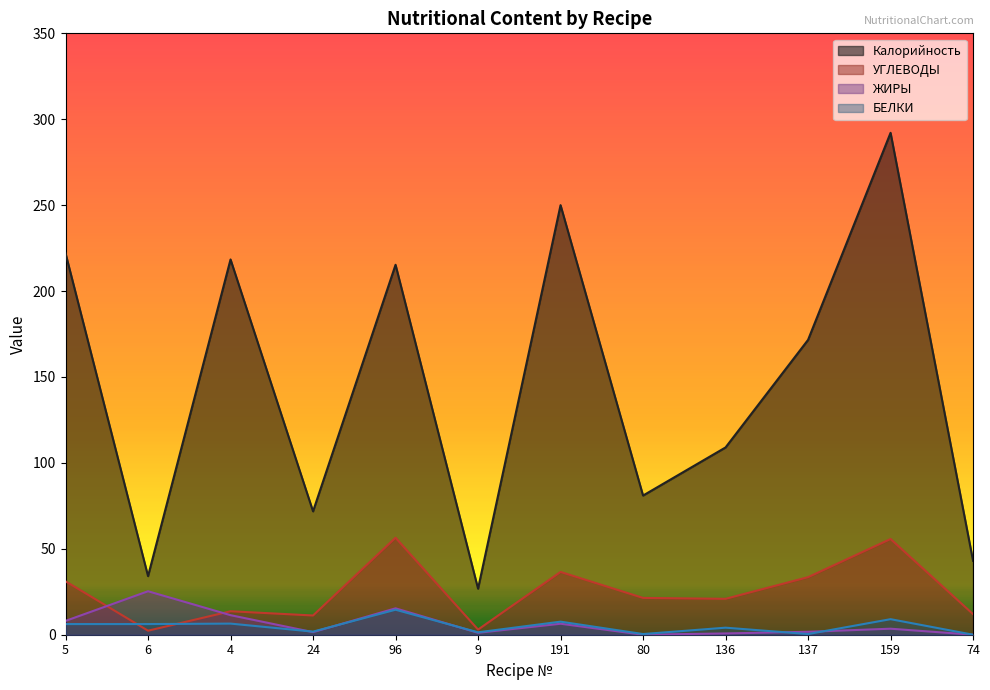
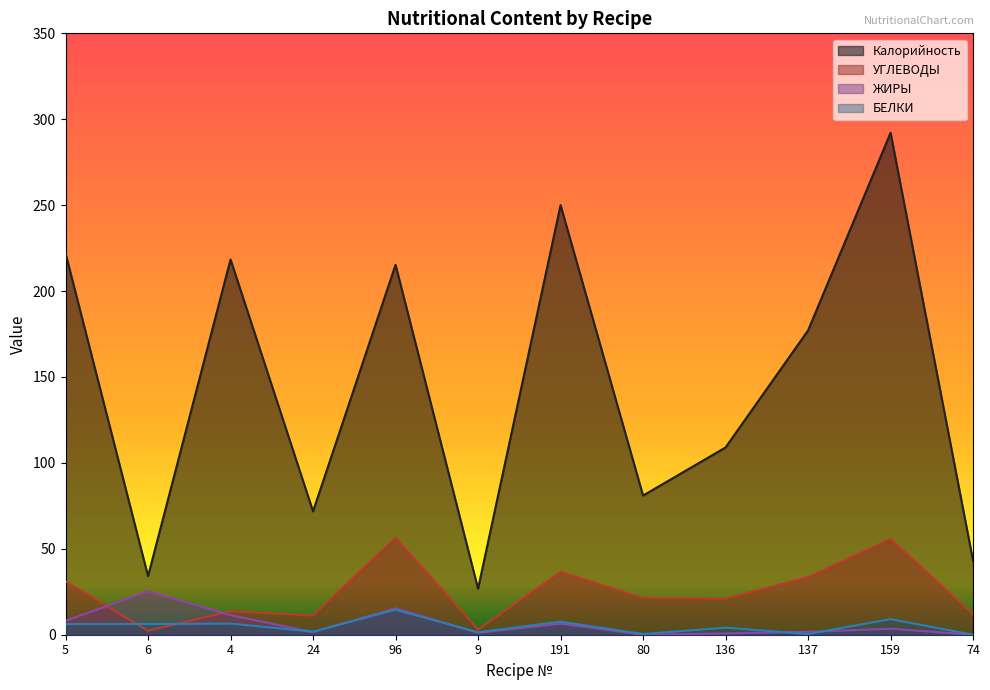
  {
    "Калорийность": {
      "5": 222,
      "6": 34,
      "4": 218,
      "24": 72,
      "96": 215,
      "9": 27,
      "191": 250,
      "80": 81,
      "136": 109,
-     "137": 172,
+     "137": 177,
      "159": 292,
      "74": 43
    },
    "УГЛЕВОДЫ": {
      "5": 31,
      "6": 2,
      "4": 14,
      "24": 11,
      "96": 56,
      "9": 3,
      "191": 37,
      "80": 21,
      "136": 21,
      "137": 34,
      "159": 56,
      "74": 12
    }
  }
